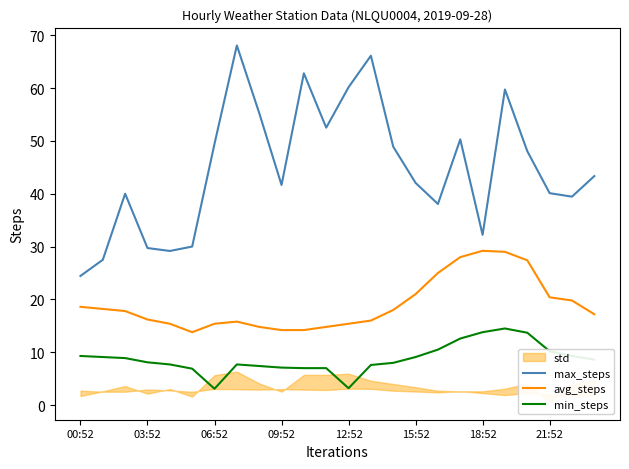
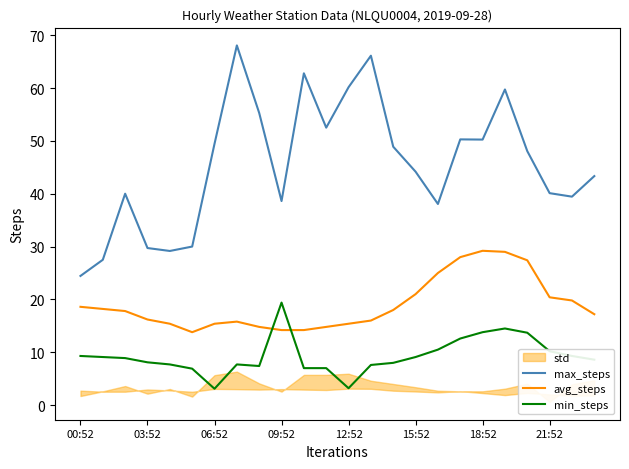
  {
    "max_steps": {
      "00:52": 24,
      "03:52": 30,
      "06:52": 49,
-     "09:52": 42,
+     "09:52": 39,
      "12:52": 60,
-     "15:52": 42,
-     "18:52": 32,
+     "15:52": 44,
+     "18:52": 50,
      "21:52": 40
    },
    "min_steps": {
      "00:52": 9,
      "03:52": 8,
      "06:52": 3,
-     "09:52": 7,
+     "09:52": 19,
      "12:52": 3,
      "15:52": 9,
      "18:52": 14
    }
  }
